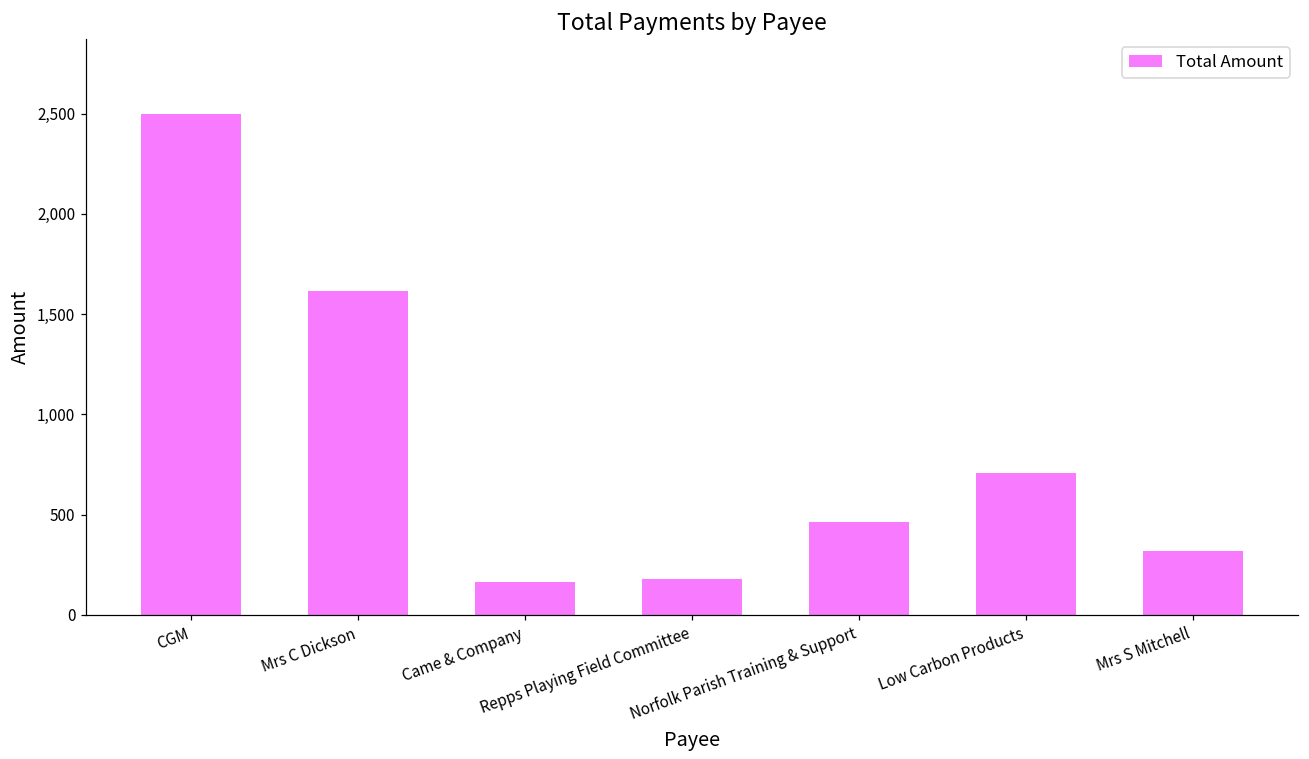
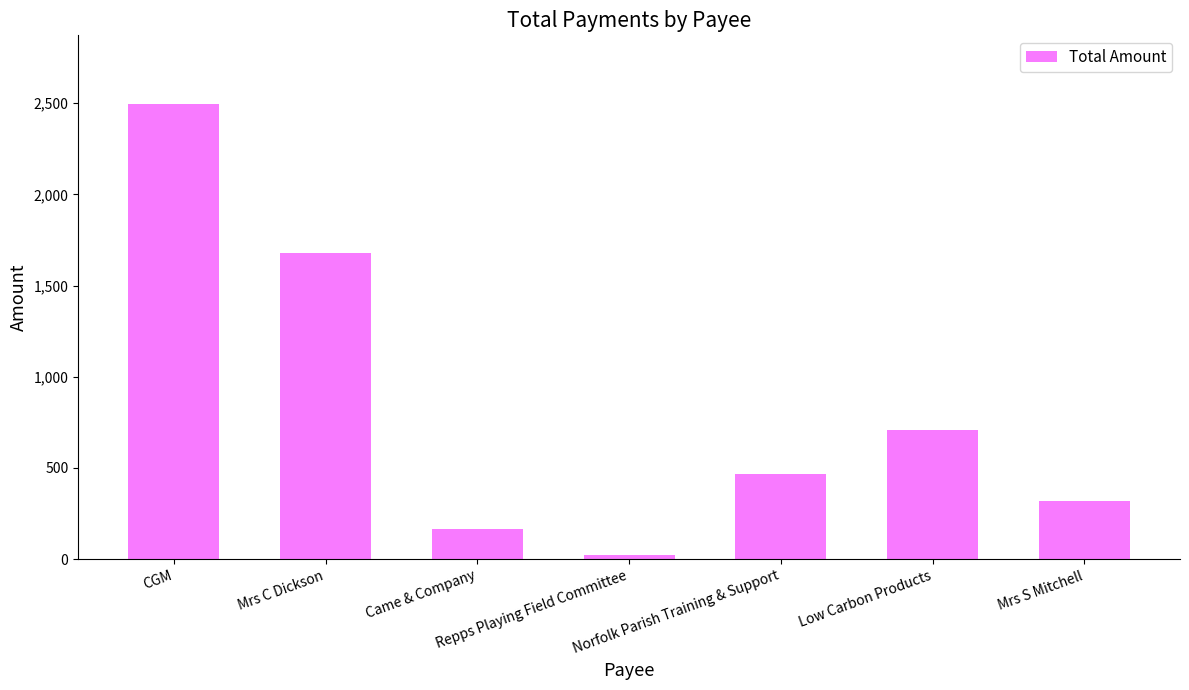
  {
    "CGM": "2,500",
-   "Mrs C Dickson": "1,610",
+   "Mrs C Dickson": "1,680",
    "Came & Company": "160",
-   "Repps Playing Field Committee": "180",
+   "Repps Playing Field Committee": "20",
    "Norfolk Parish Training & Support": "460",
    "Low Carbon Products": "710",
    "Mrs S Mitchell": "320"
  }
